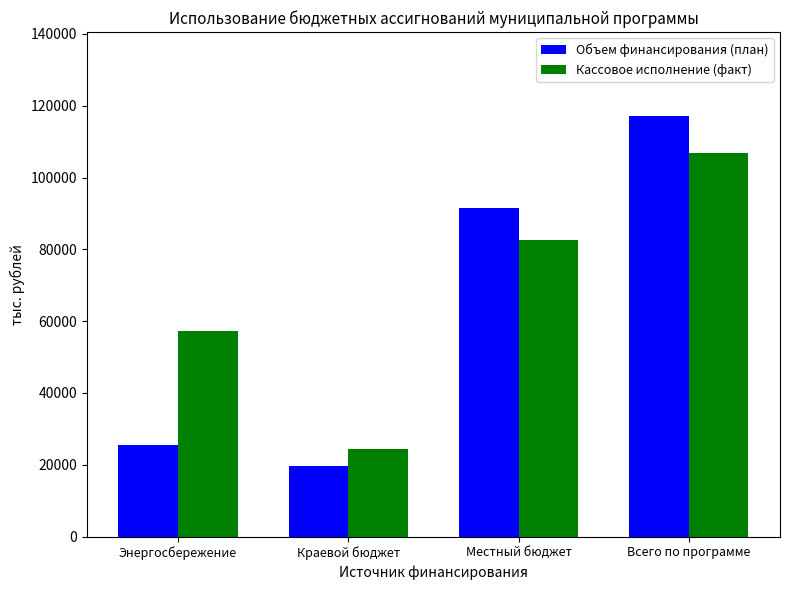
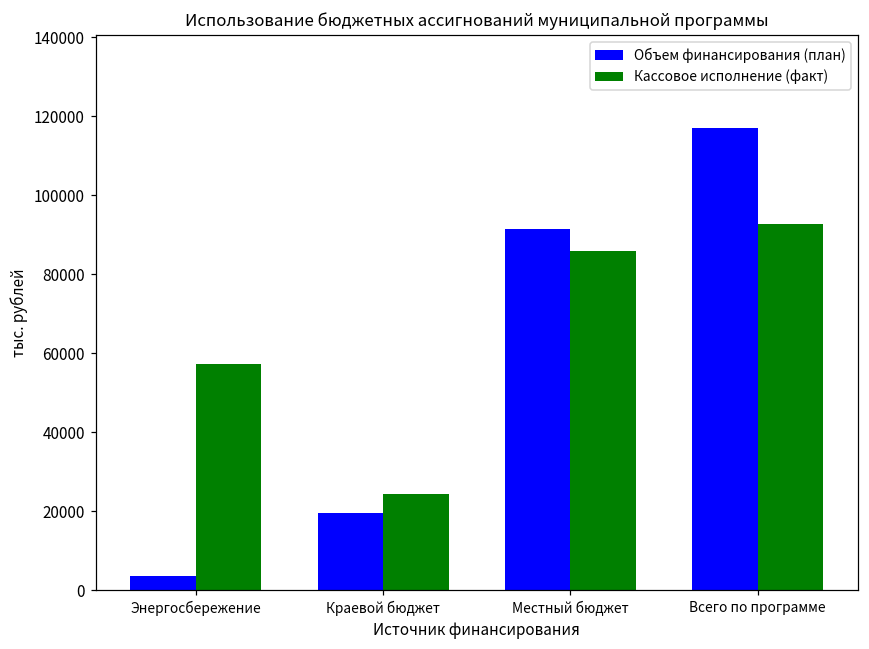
  {
    "Объем финансирования (план)": {
-     "Энергосбережение": 26000,
+     "Энергосбережение": 4000,
      "Краевой бюджет": 20000,
      "Местный бюджет": 91000,
      "Всего по программе": 117000
    },
    "Кассовое исполнение (факт)": {
      "Энергосбережение": 57000,
      "Краевой бюджет": 24000,
-     "Местный бюджет": 82000,
-     "Всего по программе": 107000
+     "Местный бюджет": 86000,
+     "Всего по программе": 93000
    }
  }
